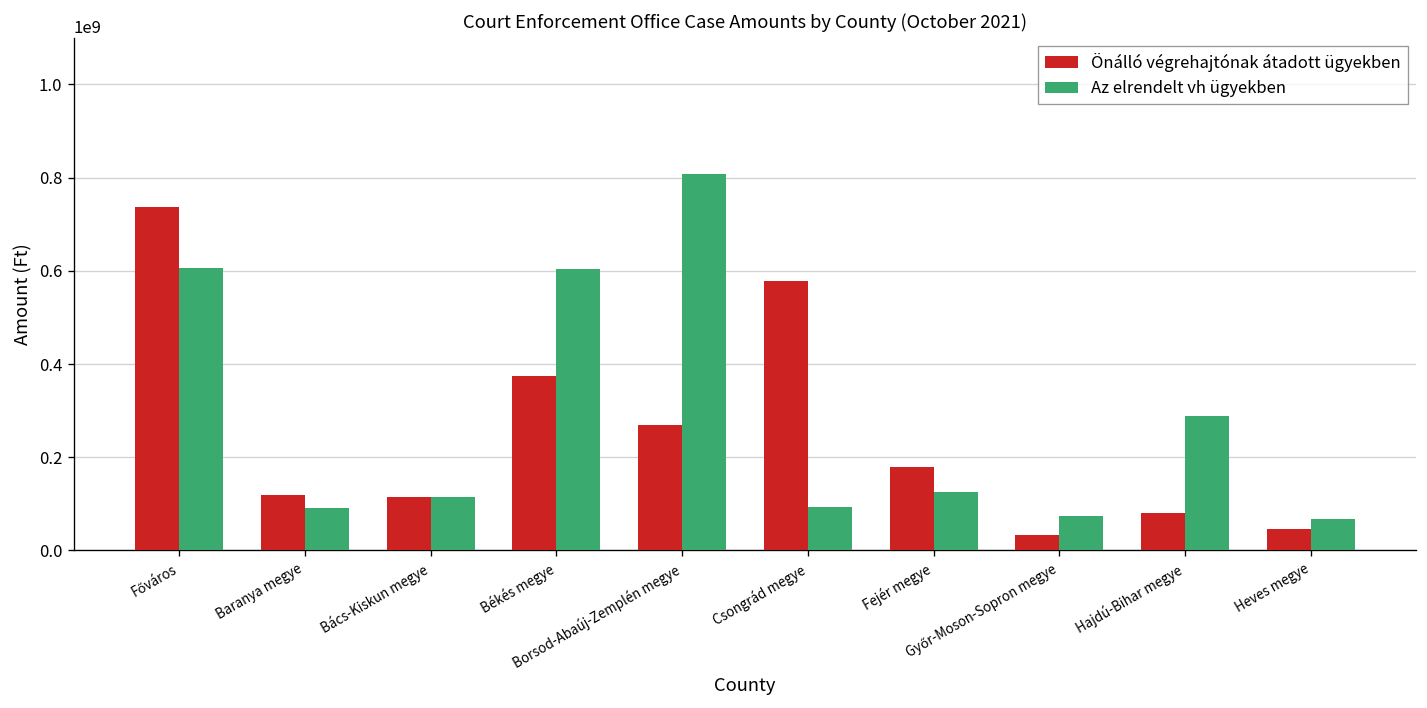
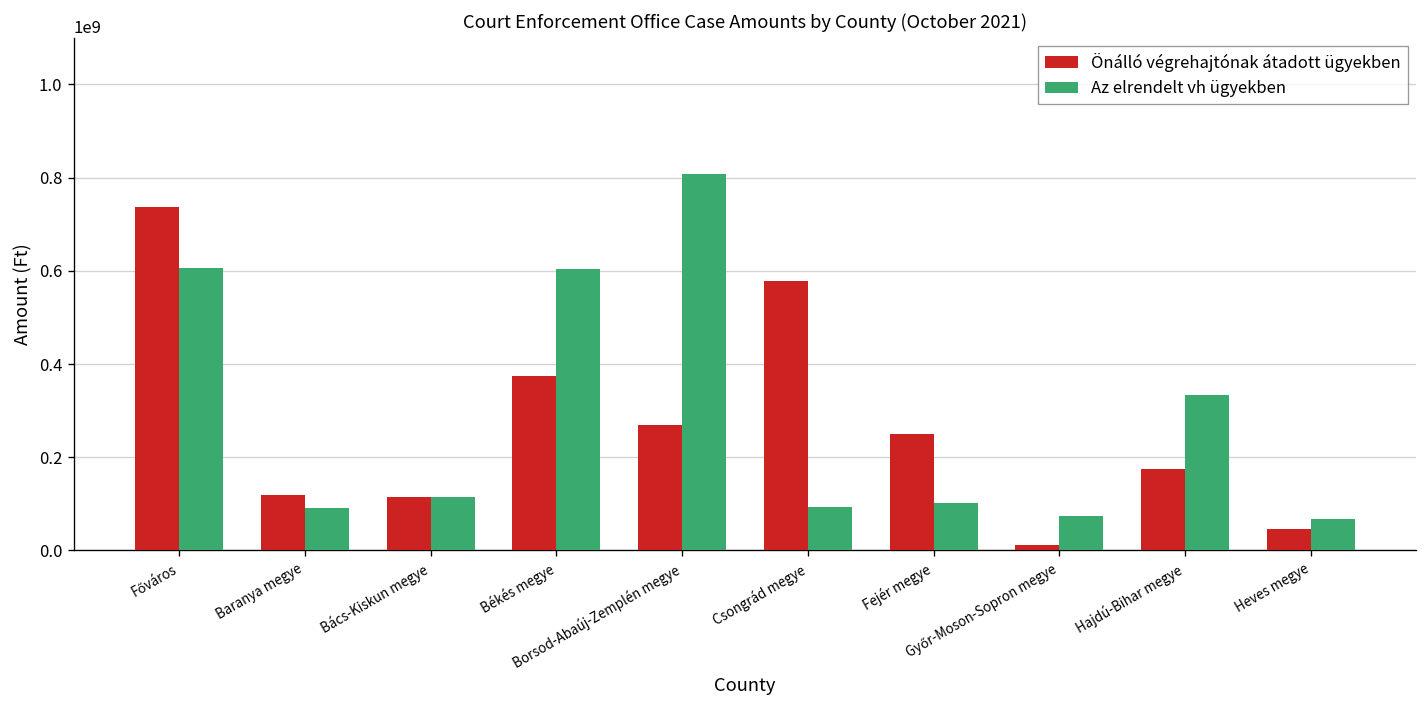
  {
    "Önálló végrehajtónak átadott ügyekben": {
      "Főváros": 740000000,
      "Baranya megye": 120000000,
      "Bács-Kiskun megye": 110000000,
      "Békés megye": 380000000,
      "Borsod-Abaúj-Zemplén megye": 270000000,
      "Csongrád megye": 580000000,
-     "Fejér megye": 180000000,
-     "Győr-Moson-Sopron megye": 30000000,
-     "Hajdú-Bihar megye": 80000000,
+     "Fejér megye": 250000000,
+     "Győr-Moson-Sopron megye": 10000000,
+     "Hajdú-Bihar megye": 180000000,
      "Heves megye": 50000000
    },
    "Az elrendelt vh ügyekben": {
      "Főváros": 610000000,
      "Baranya megye": 90000000,
      "Bács-Kiskun megye": 110000000,
      "Békés megye": 600000000,
      "Borsod-Abaúj-Zemplén megye": 810000000,
      "Csongrád megye": 90000000,
-     "Fejér megye": 130000000,
+     "Fejér megye": 100000000,
      "Győr-Moson-Sopron megye": 70000000,
-     "Hajdú-Bihar megye": 290000000,
+     "Hajdú-Bihar megye": 330000000,
      "Heves megye": 70000000
    }
  }
